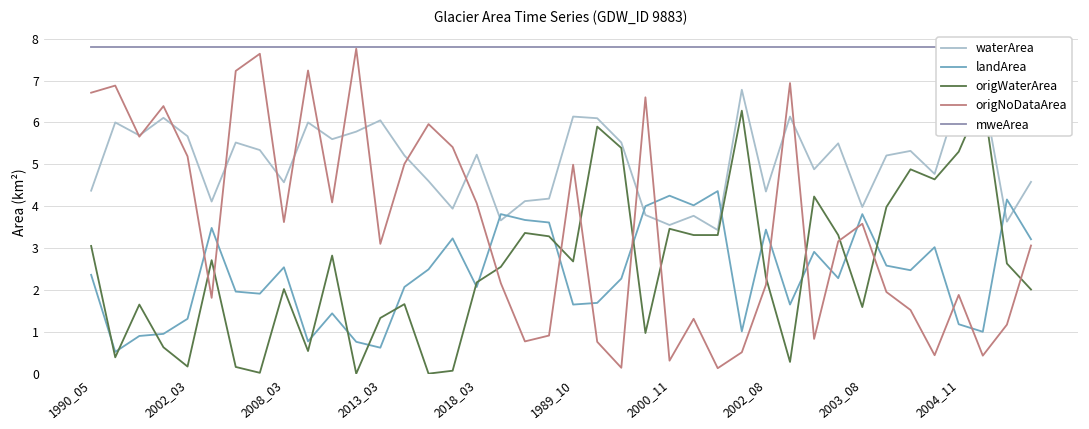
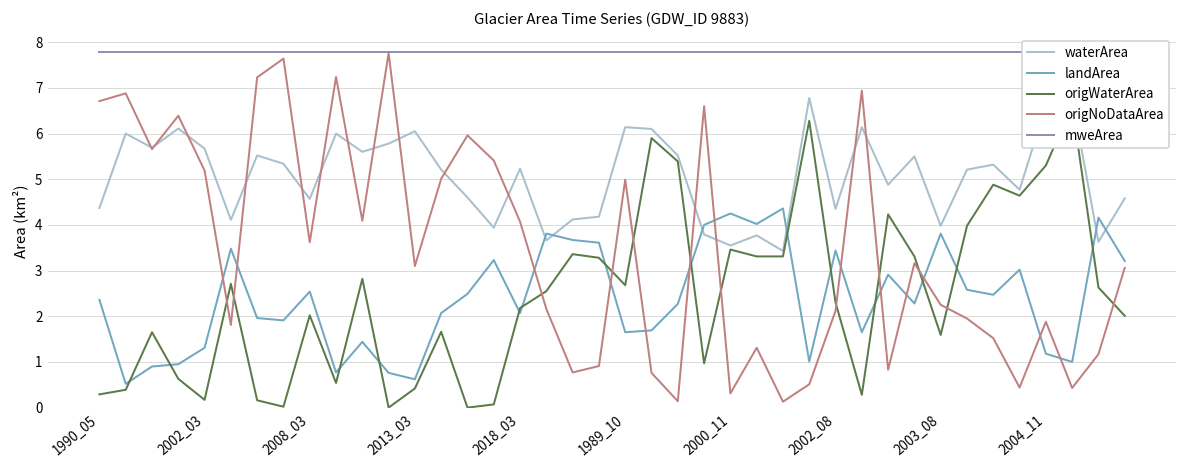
  {
    "origWaterArea": {
-     "1990_05": 3.1,
+     "1990_05": 0.3,
      "2002_03": 0.2,
      "2008_03": 2.0,
-     "2013_03": 1.3,
+     "2013_03": 0.4,
      "2018_03": 2.2,
      "1989_10": 2.7,
      "2000_11": 3.5,
      "2002_08": 2.3,
      "2003_08": 1.6,
      "2004_11": 5.3
    },
    "origNoDataArea": {
      "1990_05": 6.7,
      "2002_03": 5.2,
      "2008_03": 3.6,
      "2013_03": 3.1,
      "2018_03": 4.1,
      "1989_10": 5.0,
      "2000_11": 0.3,
      "2002_08": 2.1,
-     "2003_08": 3.6,
+     "2003_08": 2.3,
      "2004_11": 1.9
    }
  }
